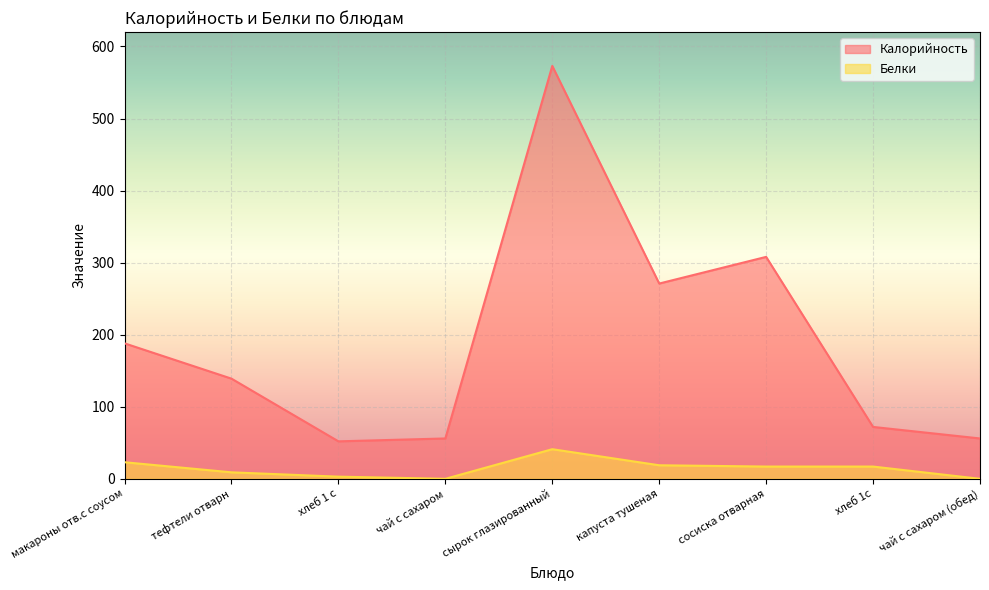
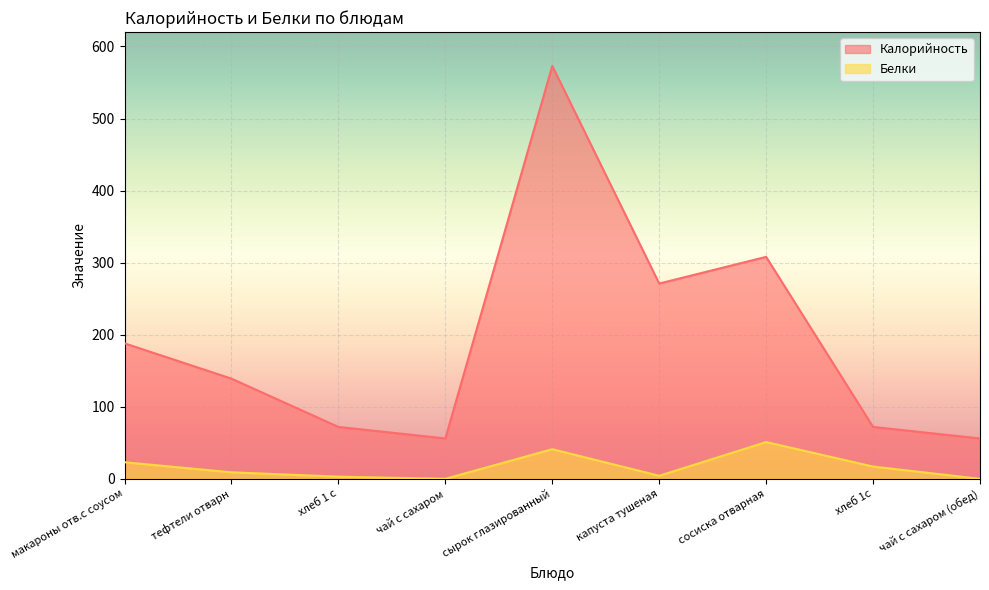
  {
    "Калорийность": {
      "макароны отв.с соусом": 190,
      "тефтели отварн": 140,
-     "хлеб 1 с": 50,
+     "хлеб 1 с": 70,
      "чай с сахаром": 60,
      "сырок глазированный": 570,
      "капуста тушеная": 270,
      "сосиска отварная": 310,
      "хлеб 1с": 70,
      "чай с сахаром (обед)": 60
    },
    "Белки": {
      "макароны отв.с соусом": 20,
      "тефтели отварн": 10,
      "хлеб 1 с": 0,
      "чай с сахаром": 0,
      "сырок глазированный": 40,
-     "капуста тушеная": 20,
-     "сосиска отварная": 20,
+     "капуста тушеная": 0,
+     "сосиска отварная": 50,
      "хлеб 1с": 20,
      "чай с сахаром (обед)": 0
    }
  }
